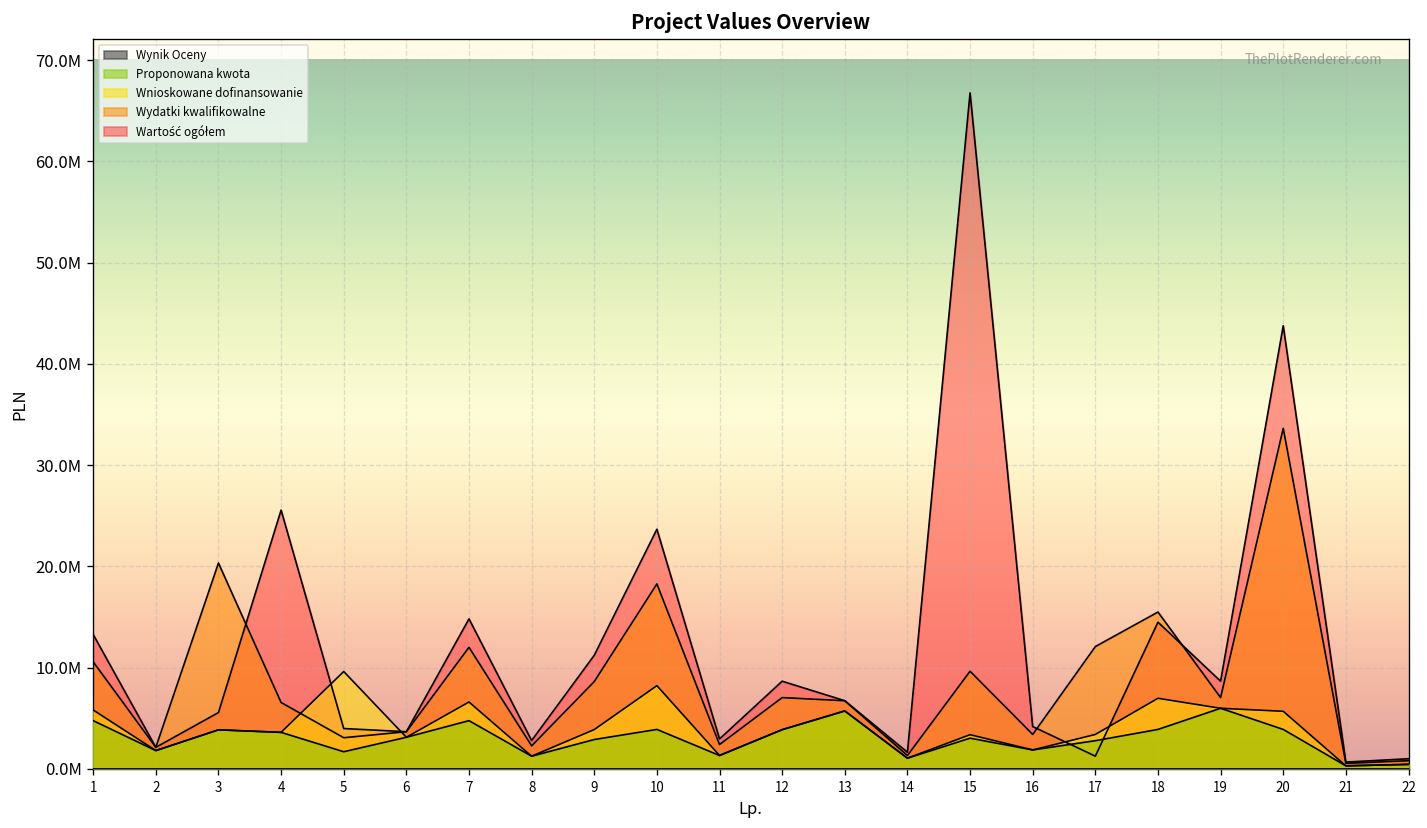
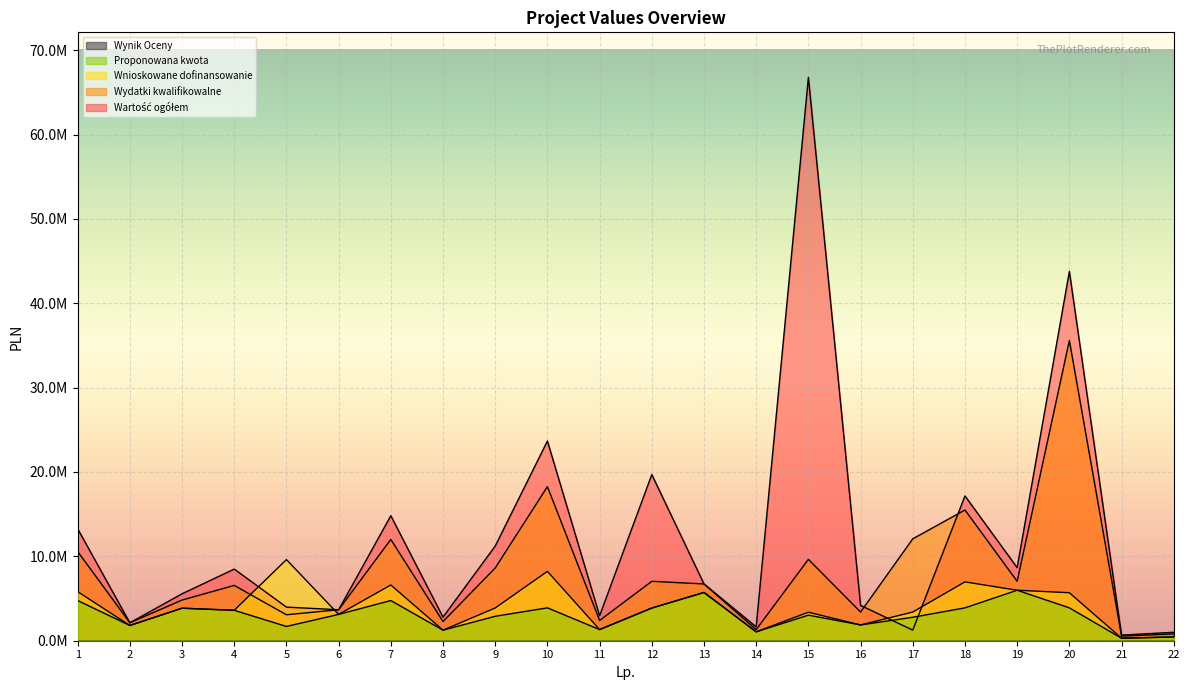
  {
    "Wynik Oceny": {
      "1": 0,
      "2": 0,
      "3": 0,
      "4": 0,
      "5": 0,
      "6": 0,
      "7": 0,
      "8": 0,
      "9": 0,
      "10": 0,
      "11": 0,
      "12": 0,
      "13": 0,
      "14": 0,
      "15": 0,
      "16": 0,
      "17": 0,
      "18": 0,
      "19": 0,
      "20": 0,
      "22": 0
    },
    "Proponowana kwota": {
      "1": 5000000,
      "5": 2000000,
      "7": 5000000,
      "9": 3000000,
      "10": 4000000,
      "15": 3000000,
      "17": 3000000,
      "18": 4000000,
      "20": 4000000
    },
    "Wnioskowane dofinansowanie": {
      "1": 6000000,
      "5": 10000000,
      "7": 7000000,
      "9": 4000000,
      "10": 8000000,
      "15": 3000000,
      "17": 3000000,
      "18": 7000000,
      "20": 6000000
    },
    "Wydatki kwalifikowalne": {
      "1": 11000000,
-     "3": 20000000,
+     "3": 5000000,
      "4": 7000000,
      "5": 3000000,
      "7": 12000000,
      "8": 2000000,
      "9": 9000000,
      "10": 18000000,
      "11": 2000000,
      "12": 7000000,
      "15": 10000000,
      "16": 3000000,
      "17": 12000000,
      "18": 15000000,
      "19": 7000000,
-     "20": 34000000
+     "20": 36000000
    },
    "Wartość ogółem": {
      "1": 13000000,
      "3": 6000000,
-     "4": 26000000,
+     "4": 8000000,
      "5": 4000000,
      "7": 15000000,
      "8": 3000000,
      "9": 11000000,
      "10": 24000000,
      "11": 3000000,
-     "12": 9000000,
+     "12": 20000000,
      "14": 2000000,
      "15": 67000000,
      "16": 4000000,
      "17": 1000000,
-     "18": 14000000,
+     "18": 17000000,
      "19": 9000000,
      "20": 44000000
    }
  }
